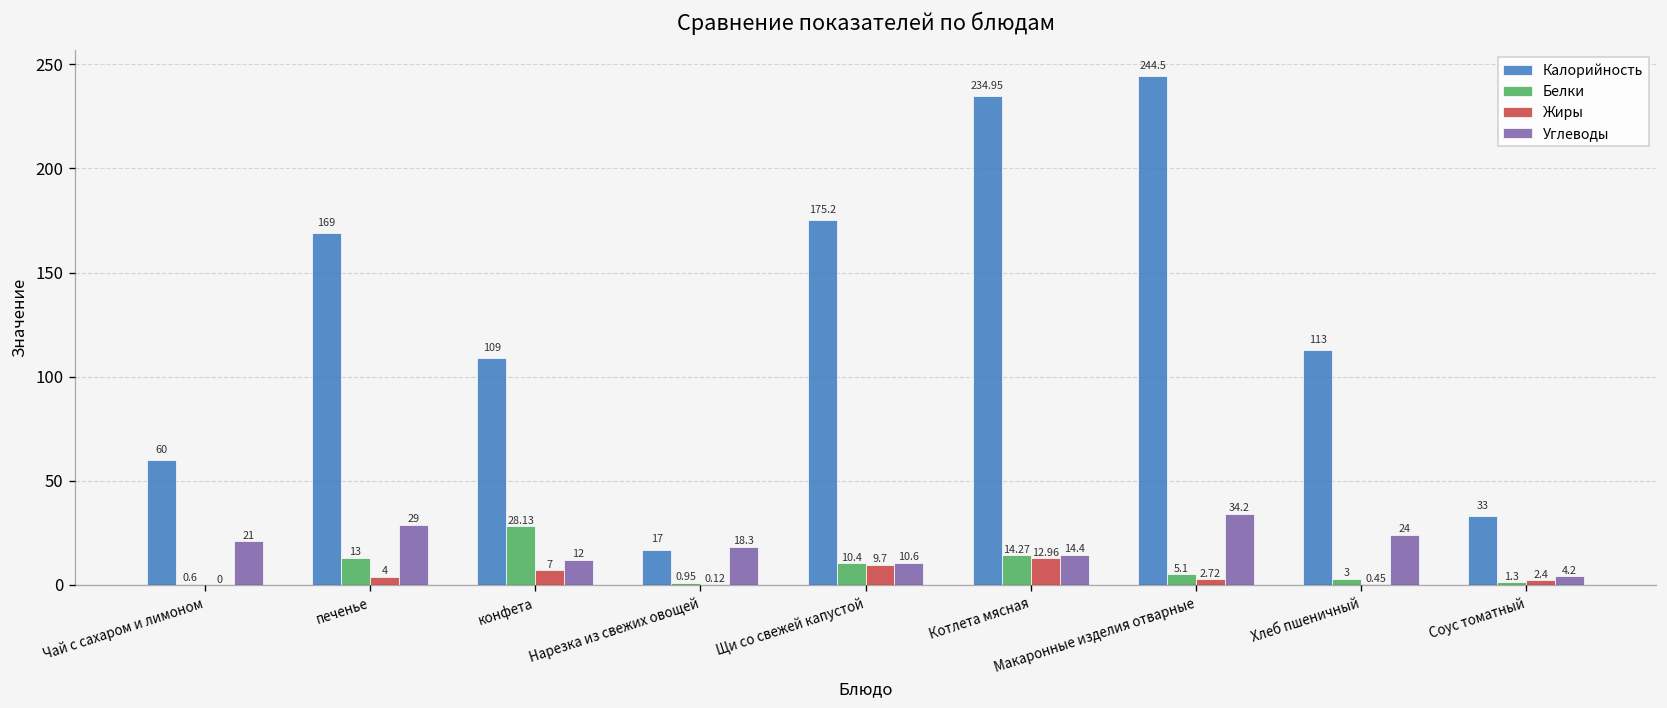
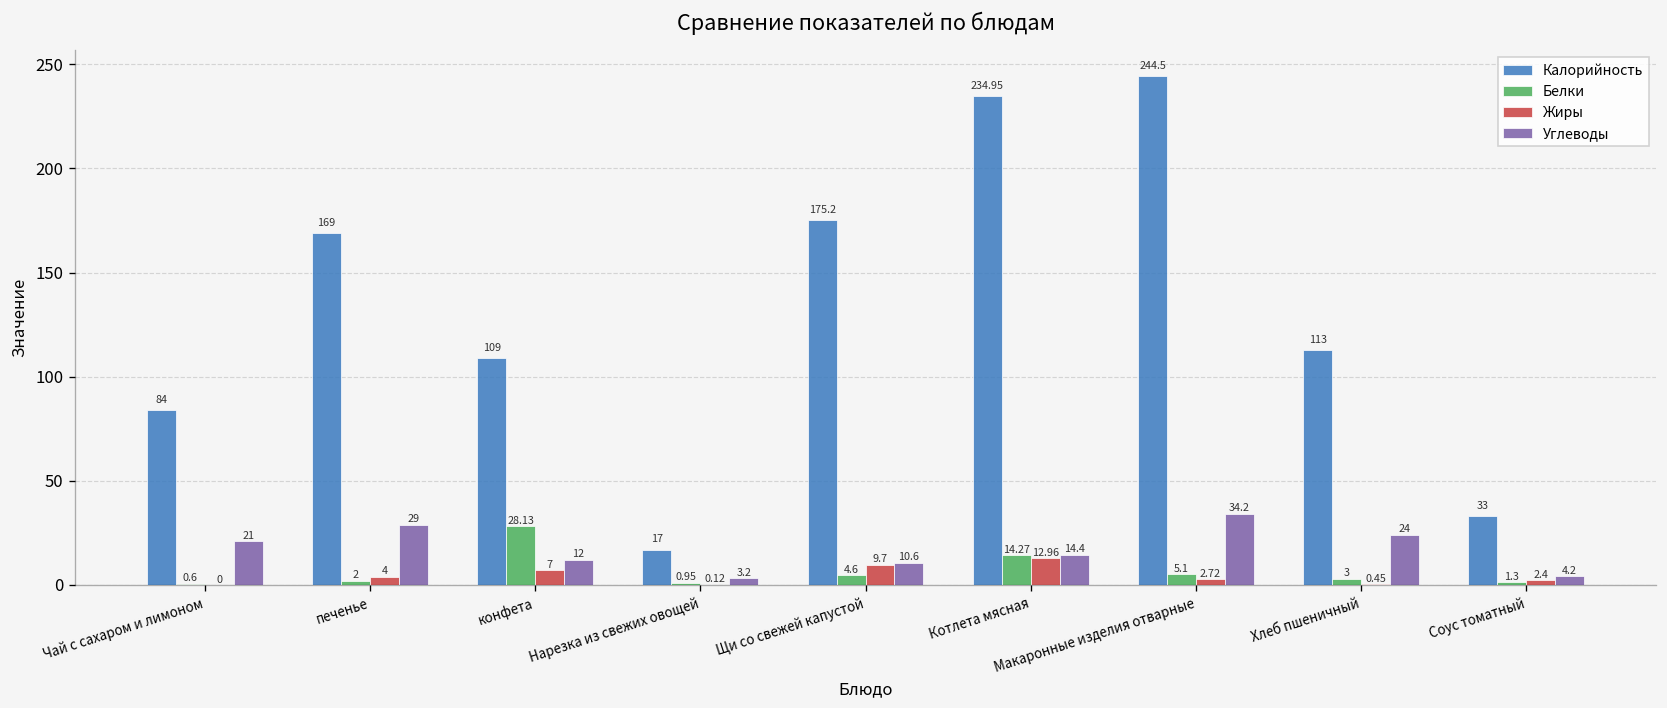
  {
    "Калорийность": {
-     "Чай с сахаром и лимоном": 60,
+     "Чай с сахаром и лимоном": 84,
      "печенье": 169,
      "конфета": 109,
      "Нарезка из свежих овощей": 17,
      "Щи со свежей капустой": 175.2,
      "Котлета мясная": 234.95,
      "Макаронные изделия отварные": 244.5,
      "Хлеб пшеничный": 113,
      "Соус томатный": 33
    },
    "Белки": {
      "Чай с сахаром и лимоном": 0.6,
-     "печенье": 13,
+     "печенье": 2,
      "конфета": 28.13,
      "Нарезка из свежих овощей": 0.95,
-     "Щи со свежей капустой": 10.4,
+     "Щи со свежей капустой": 4.6,
      "Котлета мясная": 14.27,
      "Макаронные изделия отварные": 5.1,
      "Хлеб пшеничный": 3,
      "Соус томатный": 1.3
    },
    "Жиры": {
      "Чай с сахаром и лимоном": 0,
      "печенье": 4,
      "конфета": 7,
      "Нарезка из свежих овощей": 0.12,
      "Щи со свежей капустой": 9.7,
      "Котлета мясная": 12.96,
      "Макаронные изделия отварные": 2.72,
      "Хлеб пшеничный": 0.45,
      "Соус томатный": 2.4
    },
    "Углеводы": {
      "Чай с сахаром и лимоном": 21,
      "печенье": 29,
      "конфета": 12,
-     "Нарезка из свежих овощей": 18.3,
+     "Нарезка из свежих овощей": 3.2,
      "Щи со свежей капустой": 10.6,
      "Котлета мясная": 14.4,
      "Макаронные изделия отварные": 34.2,
      "Хлеб пшеничный": 24,
      "Соус томатный": 4.2
    }
  }
